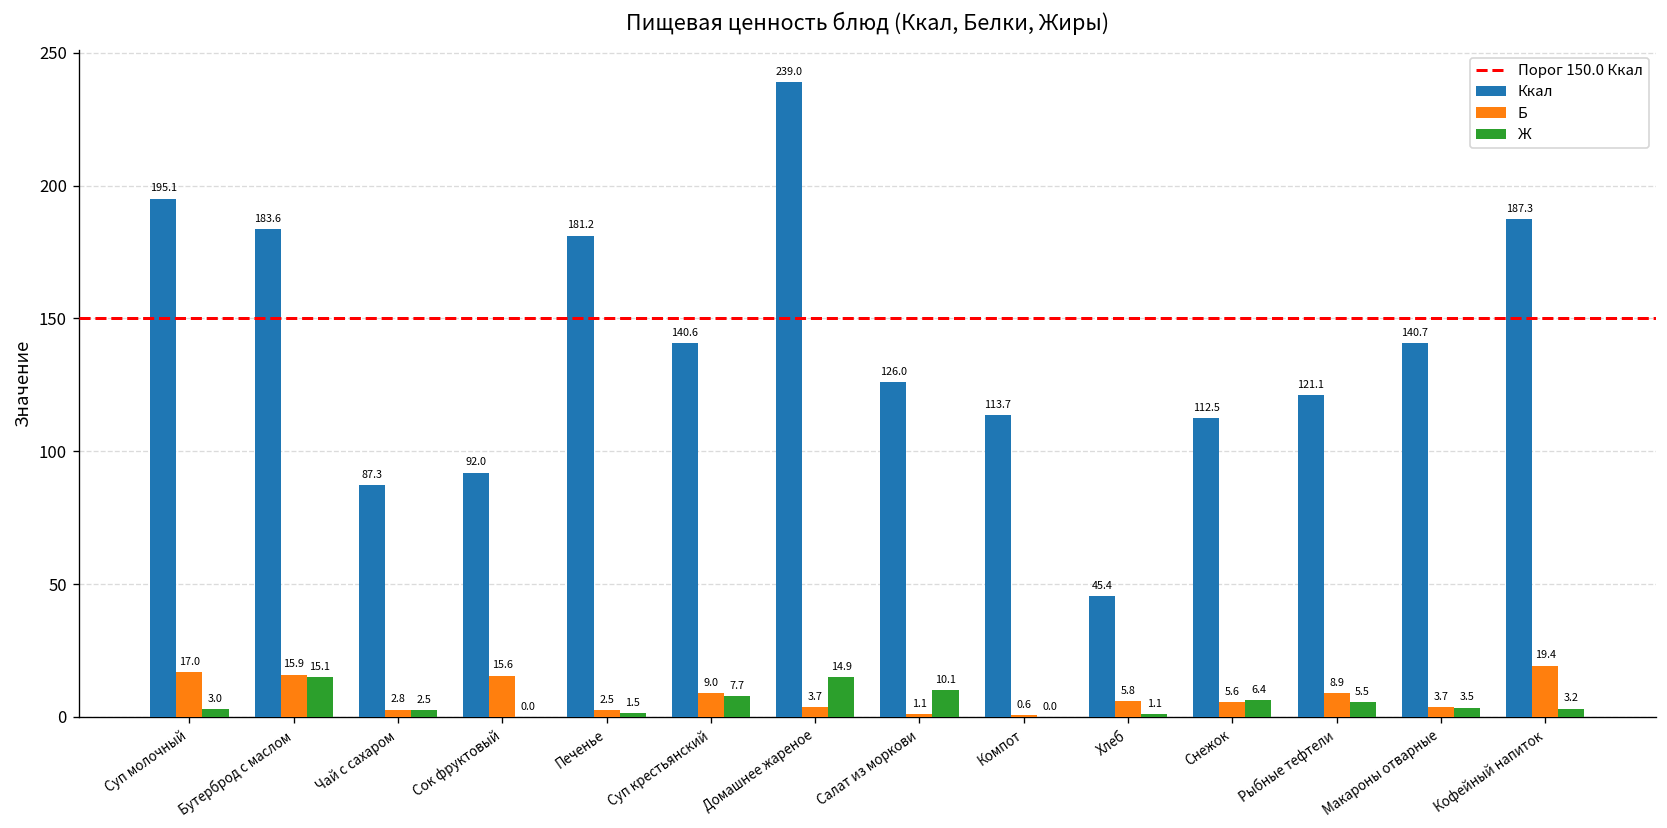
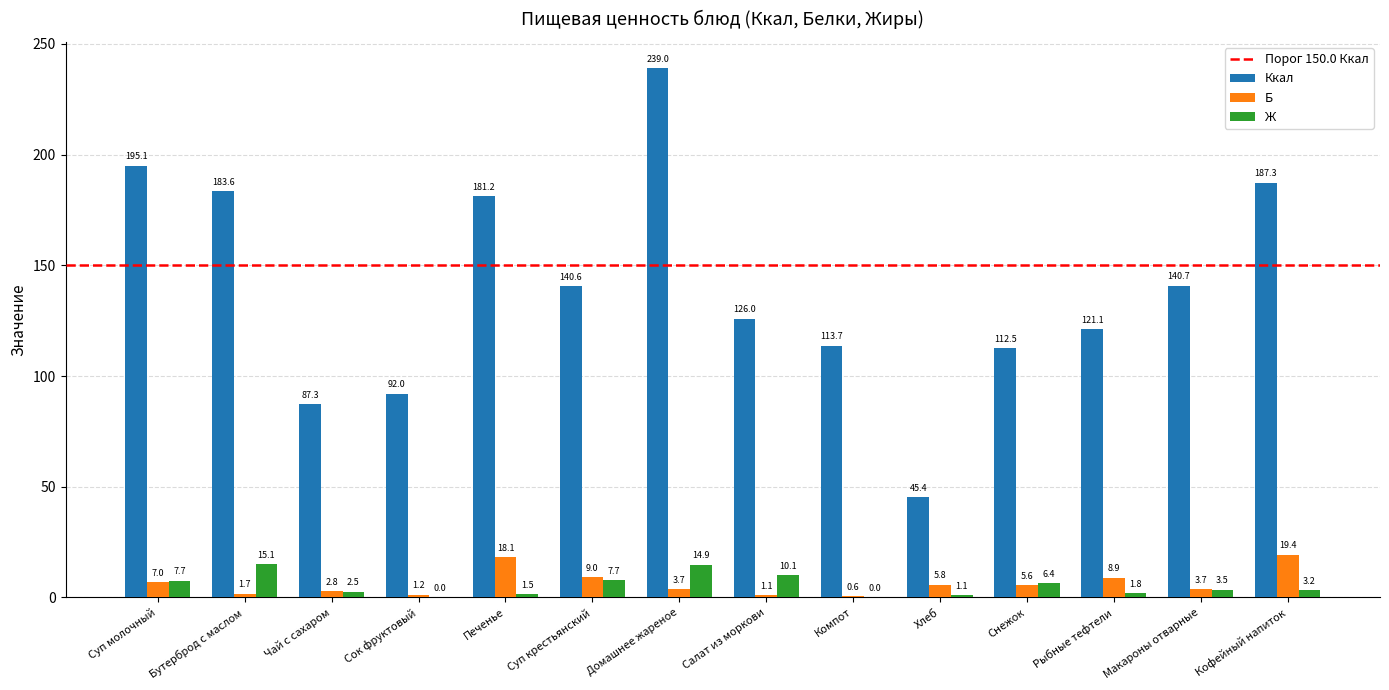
  {
    "Ккал": {
      "Суп молочный": 195.1,
      "Бутерброд с маслом": 183.6,
      "Чай с сахаром": 87.3,
      "Сок фруктовый": 92.0,
      "Печенье": 181.2,
      "Суп крестьянский": 140.6,
      "Домашнее жареное": 239.0,
      "Салат из моркови": 126.0,
      "Компот": 113.7,
      "Хлеб": 45.4,
      "Снежок": 112.5,
      "Рыбные тефтели": 121.1,
      "Макароны отварные": 140.7,
      "Кофейный напиток": 187.3
    },
    "Б": {
-     "Суп молочный": 17.0,
-     "Бутерброд с маслом": 15.9,
+     "Суп молочный": 7.0,
+     "Бутерброд с маслом": 1.7,
      "Чай с сахаром": 2.8,
-     "Сок фруктовый": 15.6,
-     "Печенье": 2.5,
+     "Сок фруктовый": 1.2,
+     "Печенье": 18.1,
      "Суп крестьянский": 9.0,
      "Домашнее жареное": 3.7,
      "Салат из моркови": 1.1,
      "Компот": 0.6,
      "Хлеб": 5.8,
      "Снежок": 5.6,
      "Рыбные тефтели": 8.9,
      "Макароны отварные": 3.7,
      "Кофейный напиток": 19.4
    },
    "Ж": {
-     "Суп молочный": 3.0,
+     "Суп молочный": 7.7,
      "Бутерброд с маслом": 15.1,
      "Чай с сахаром": 2.5,
      "Сок фруктовый": 0.0,
      "Печенье": 1.5,
      "Суп крестьянский": 7.7,
      "Домашнее жареное": 14.9,
      "Салат из моркови": 10.1,
      "Компот": 0.0,
      "Хлеб": 1.1,
      "Снежок": 6.4,
-     "Рыбные тефтели": 5.5,
+     "Рыбные тефтели": 1.8,
      "Макароны отварные": 3.5,
      "Кофейный напиток": 3.2
    }
  }
